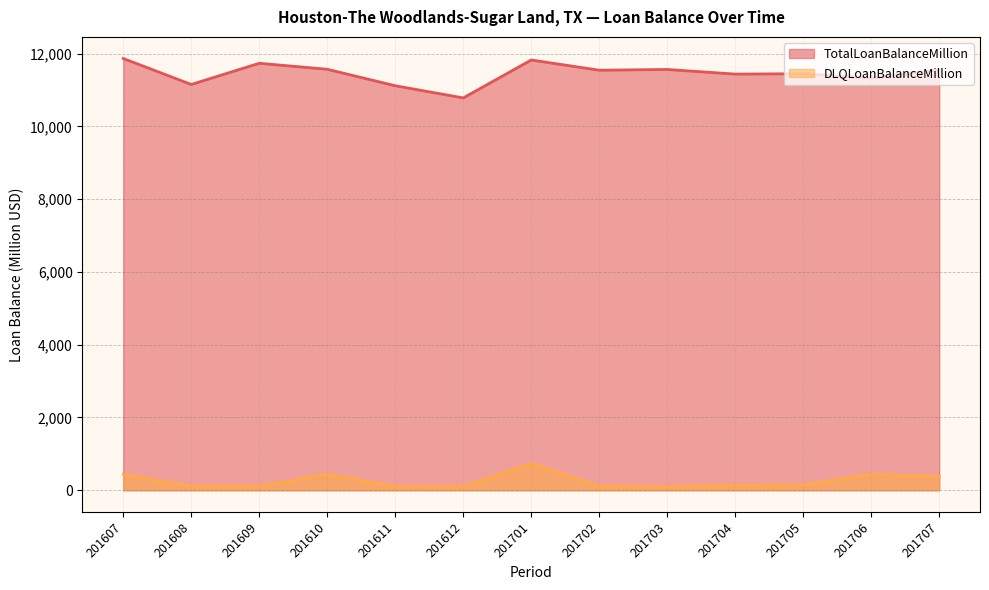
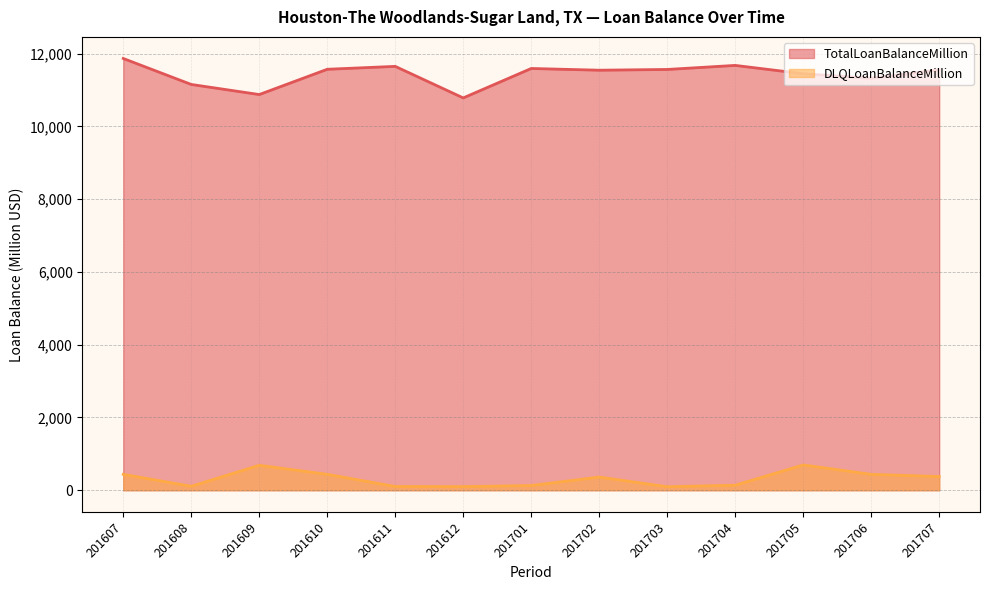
  {
    "TotalLoanBalanceMillion": {
      "201607": "11,900",
      "201608": "11,200",
-     "201609": "11,700",
+     "201609": "10,900",
      "201610": "11,600",
-     "201611": "11,100",
+     "201611": "11,600",
      "201612": "10,800",
-     "201701": "11,800",
+     "201701": "11,600",
      "201702": "11,500",
      "201703": "11,600",
-     "201704": "11,400"
+     "201704": "11,700"
    },
    "DLQLoanBalanceMillion": {
      "201607": "400",
      "201608": "100",
-     "201609": "100",
+     "201609": "700",
      "201610": "400",
      "201611": "100",
      "201612": "100",
-     "201701": "700",
-     "201702": "100",
+     "201701": "100",
+     "201702": "400",
      "201703": "100",
      "201704": "100",
-     "201705": "100",
+     "201705": "700",
      "201706": "400",
      "201707": "400"
    }
  }
